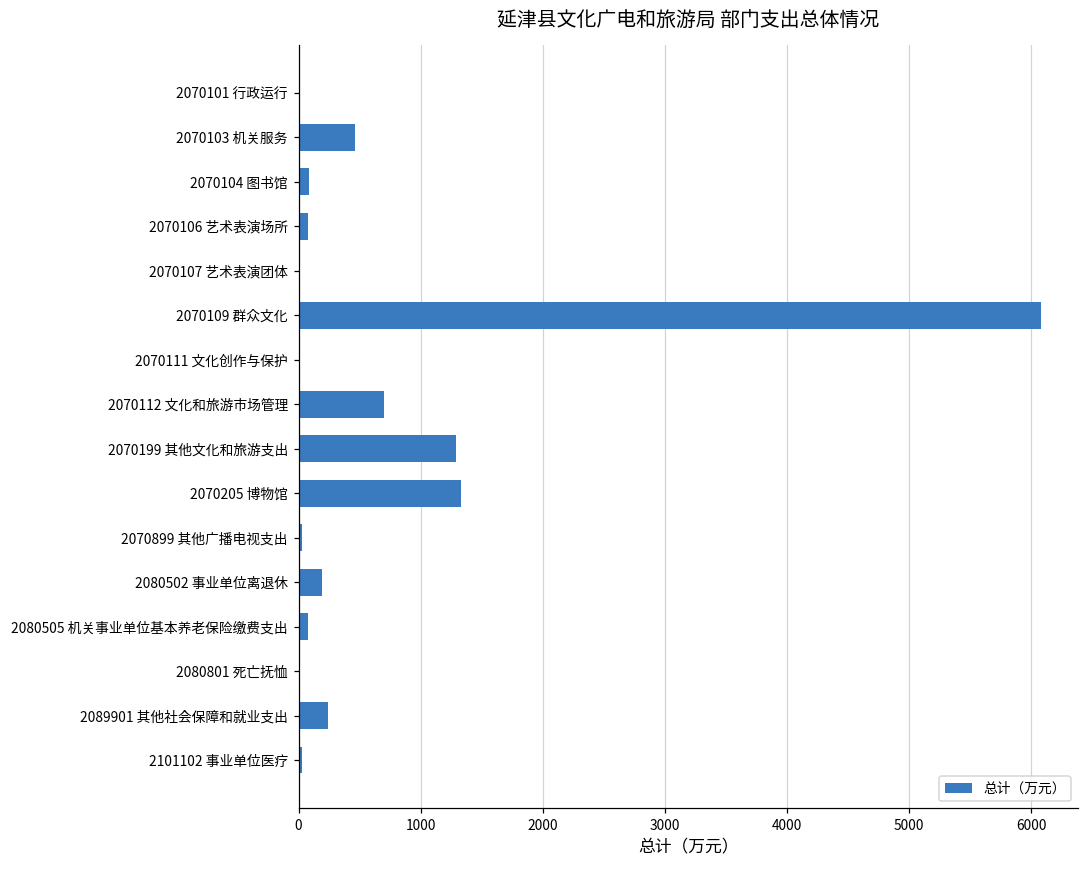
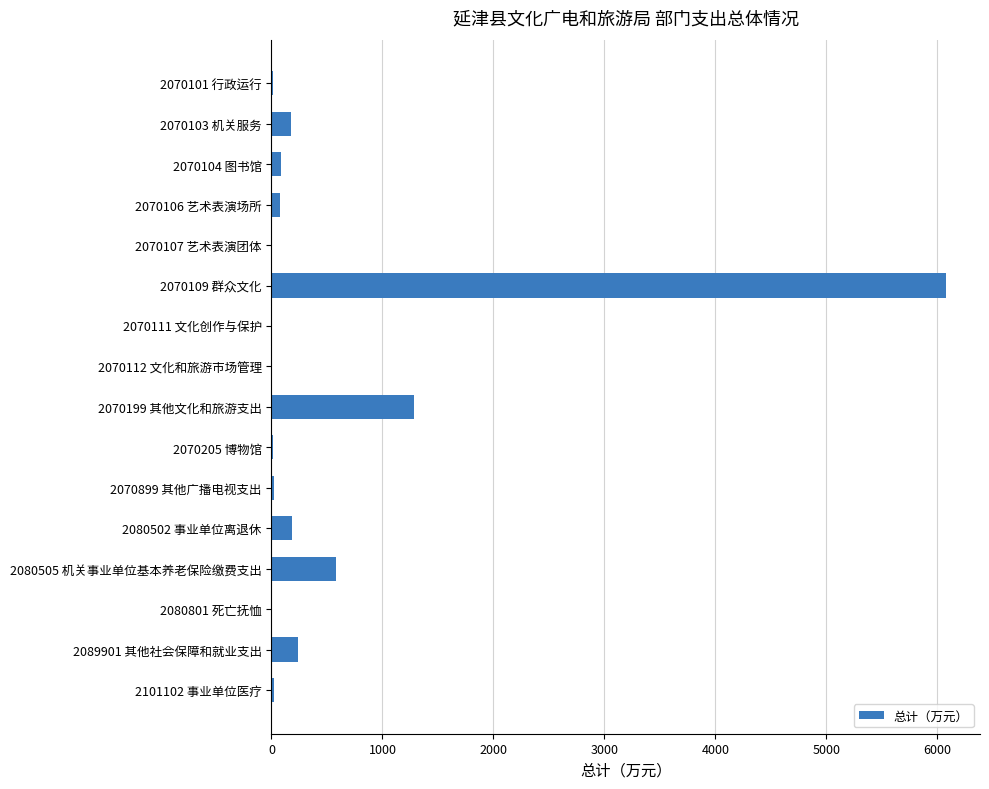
  {
-   "2070103 机关服务": 460,
+   "2070103 机关服务": 180,
    "2070104 图书馆": 80,
    "2070106 艺术表演场所": 80,
    "2070109 群众文化": 6080,
-   "2070112 文化和旅游市场管理": 700,
+   "2070112 文化和旅游市场管理": 10,
    "2070199 其他文化和旅游支出": 1290,
-   "2070205 博物馆": 1330,
+   "2070205 博物馆": 20,
    "2070899 其他广播电视支出": 20,
    "2080502 事业单位离退休": 190,
-   "2080505 机关事业单位基本养老保险缴费支出": 80,
+   "2080505 机关事业单位基本养老保险缴费支出": 580,
    "2089901 其他社会保障和就业支出": 240,
    "2101102 事业单位医疗": 20
  }
